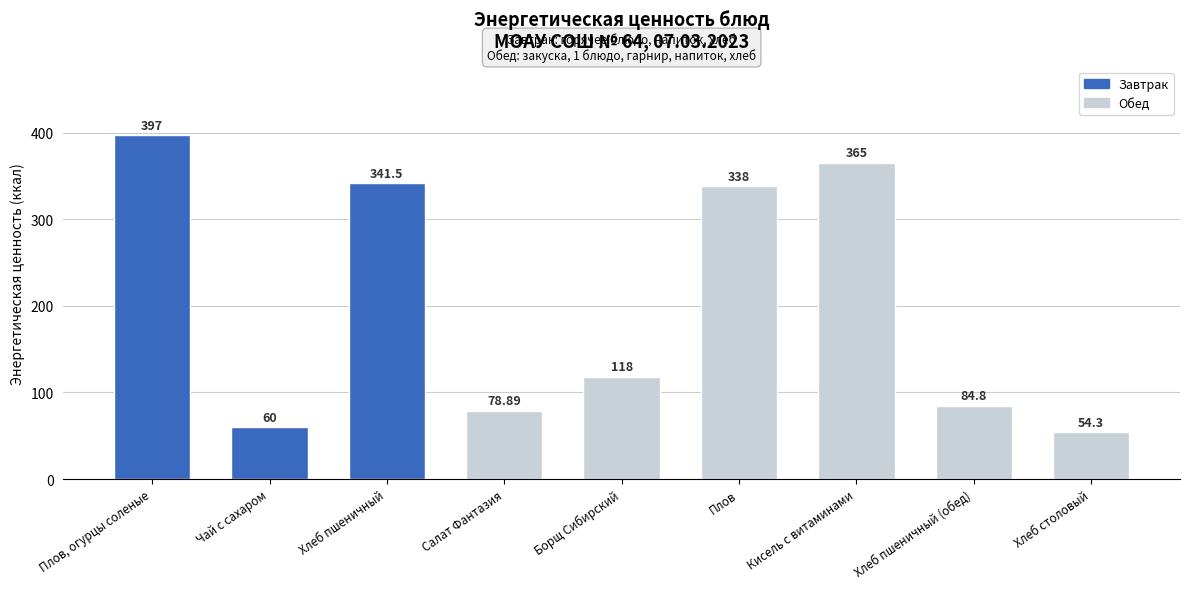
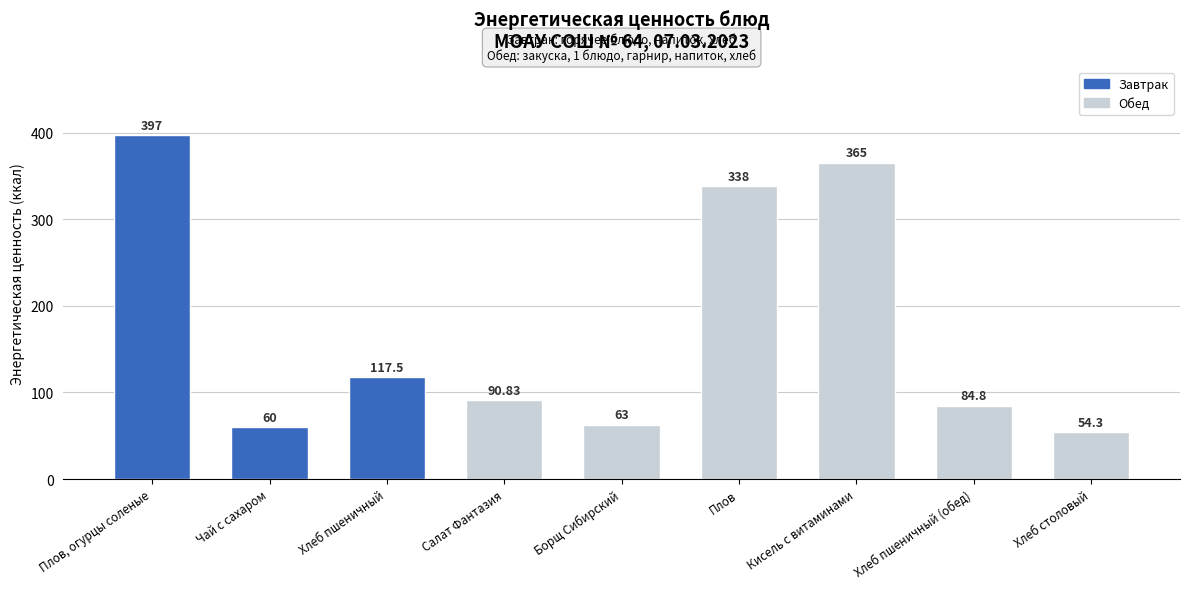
  {
    "Плов, огурцы соленые": 397,
    "Чай с сахаром": 60,
-   "Хлеб пшеничный": 341.5,
-   "Салат Фантазия": 78.89,
-   "Борщ Сибирский": 118,
+   "Хлеб пшеничный": 117.5,
+   "Салат Фантазия": 90.83,
+   "Борщ Сибирский": 63,
    "Плов": 338,
    "Кисель с витаминами": 365,
    "Хлеб пшеничный (обед)": 84.8,
    "Хлеб столовый": 54.3
  }
